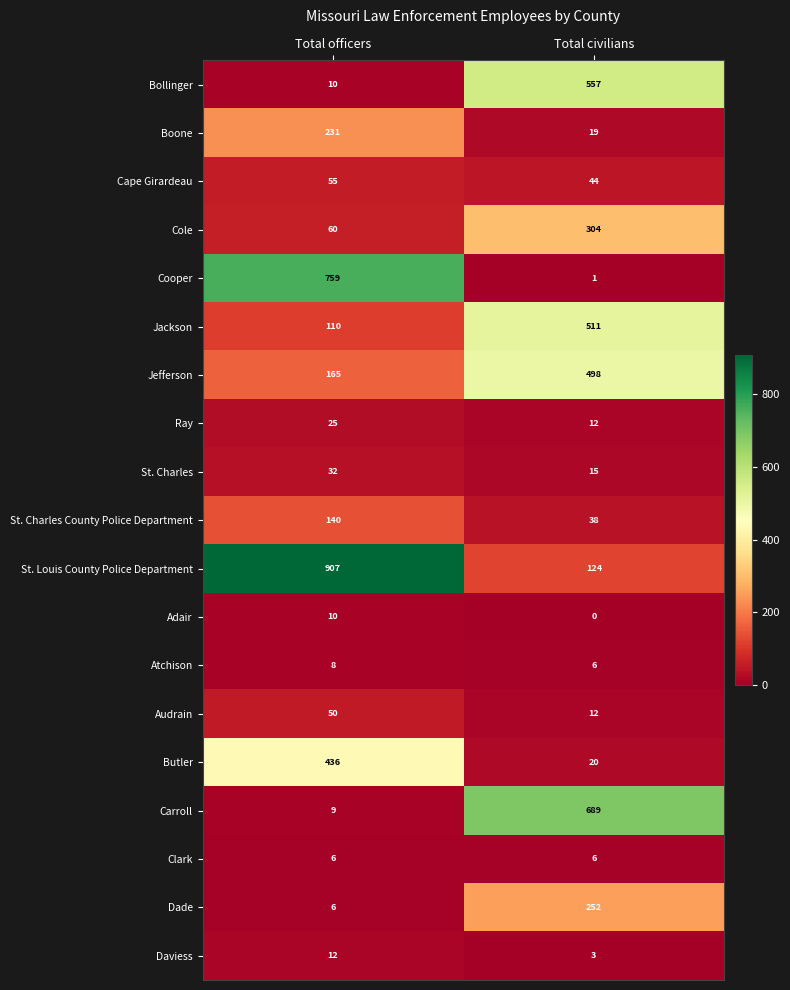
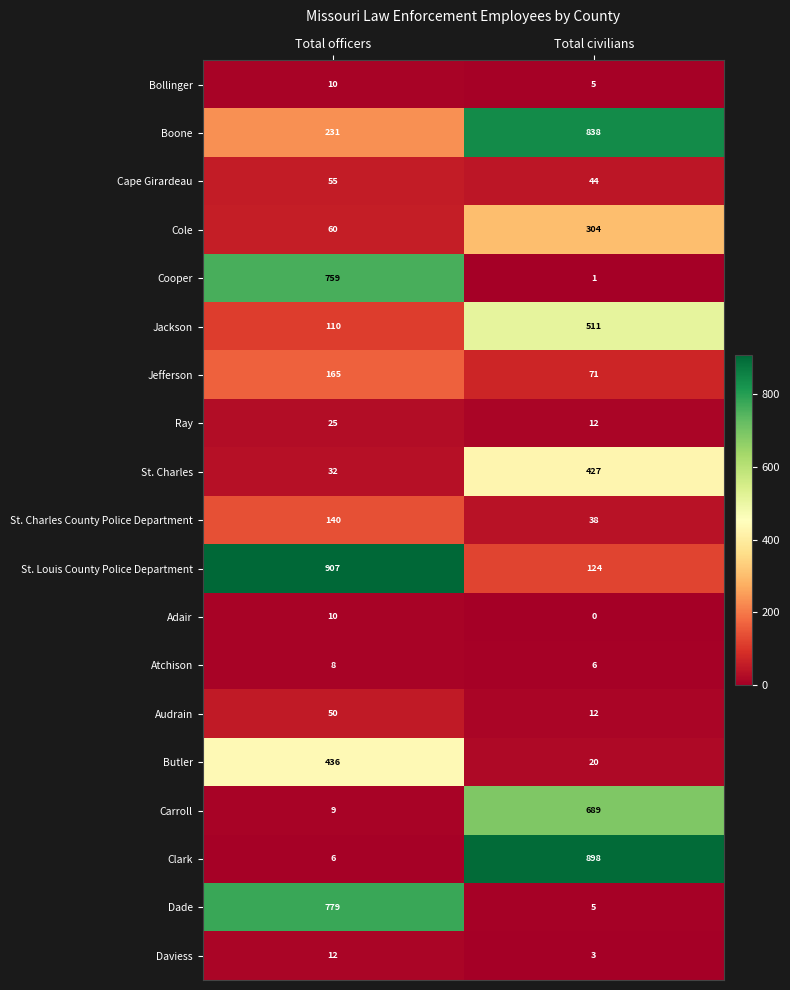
  {
    "Bollinger": {
      "Total officers": 10,
-     "Total civilians": 557
+     "Total civilians": 5
    },
    "Boone": {
      "Total officers": 231,
-     "Total civilians": 19
+     "Total civilians": 838
    },
    "Cape Girardeau": {
      "Total officers": 55,
      "Total civilians": 44
    },
    "Cole": {
      "Total officers": 60,
      "Total civilians": 304
    },
    "Cooper": {
      "Total officers": 759,
      "Total civilians": 1
    },
    "Jackson": {
      "Total officers": 110,
      "Total civilians": 511
    },
    "Jefferson": {
      "Total officers": 165,
-     "Total civilians": 498
+     "Total civilians": 71
    },
    "Ray": {
      "Total officers": 25,
      "Total civilians": 12
    },
    "St. Charles": {
      "Total officers": 32,
-     "Total civilians": 15
+     "Total civilians": 427
    },
    "St. Charles County Police Department": {
      "Total officers": 140,
      "Total civilians": 38
    },
    "St. Louis County Police Department": {
      "Total officers": 907,
      "Total civilians": 124
    },
    "Adair": {
      "Total officers": 10,
      "Total civilians": 0
    },
    "Atchison": {
      "Total officers": 8,
      "Total civilians": 6
    },
    "Audrain": {
      "Total officers": 50,
      "Total civilians": 12
    },
    "Butler": {
      "Total officers": 436,
      "Total civilians": 20
    },
    "Carroll": {
      "Total officers": 9,
      "Total civilians": 689
    },
    "Clark": {
      "Total officers": 6,
-     "Total civilians": 6
+     "Total civilians": 898
    },
    "Dade": {
-     "Total officers": 6,
-     "Total civilians": 252
+     "Total officers": 779,
+     "Total civilians": 5
    },
    "Daviess": {
      "Total officers": 12,
      "Total civilians": 3
    }
  }
